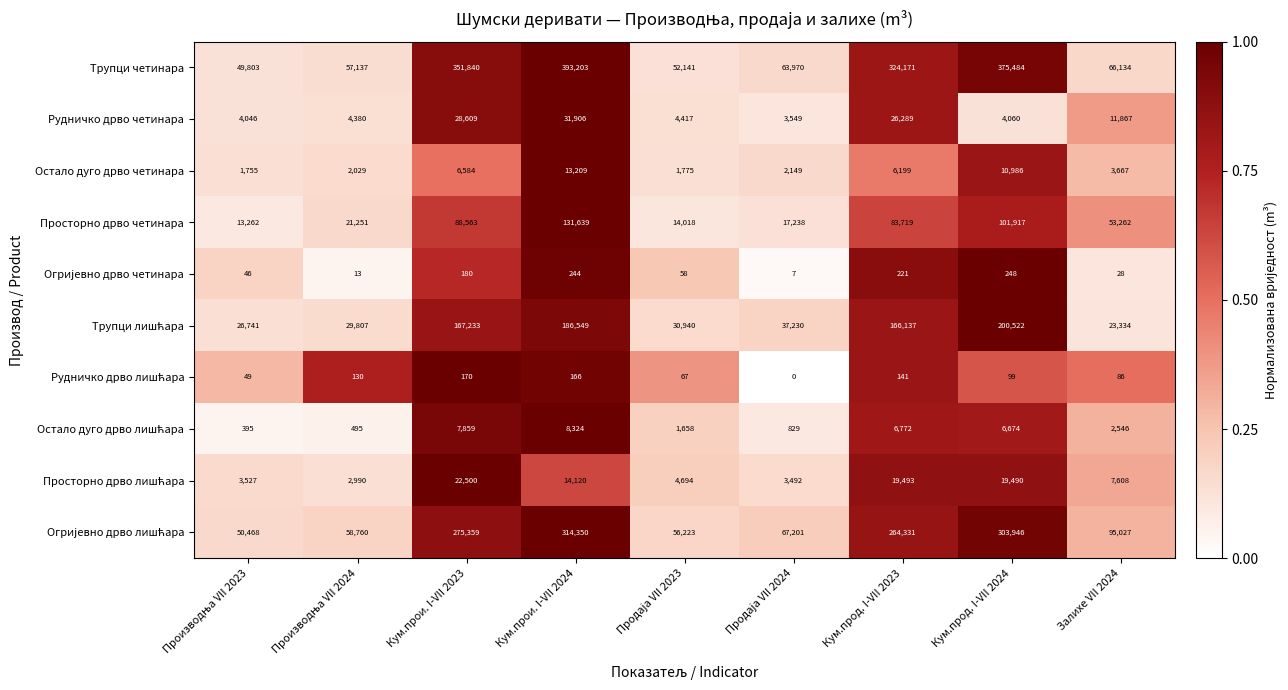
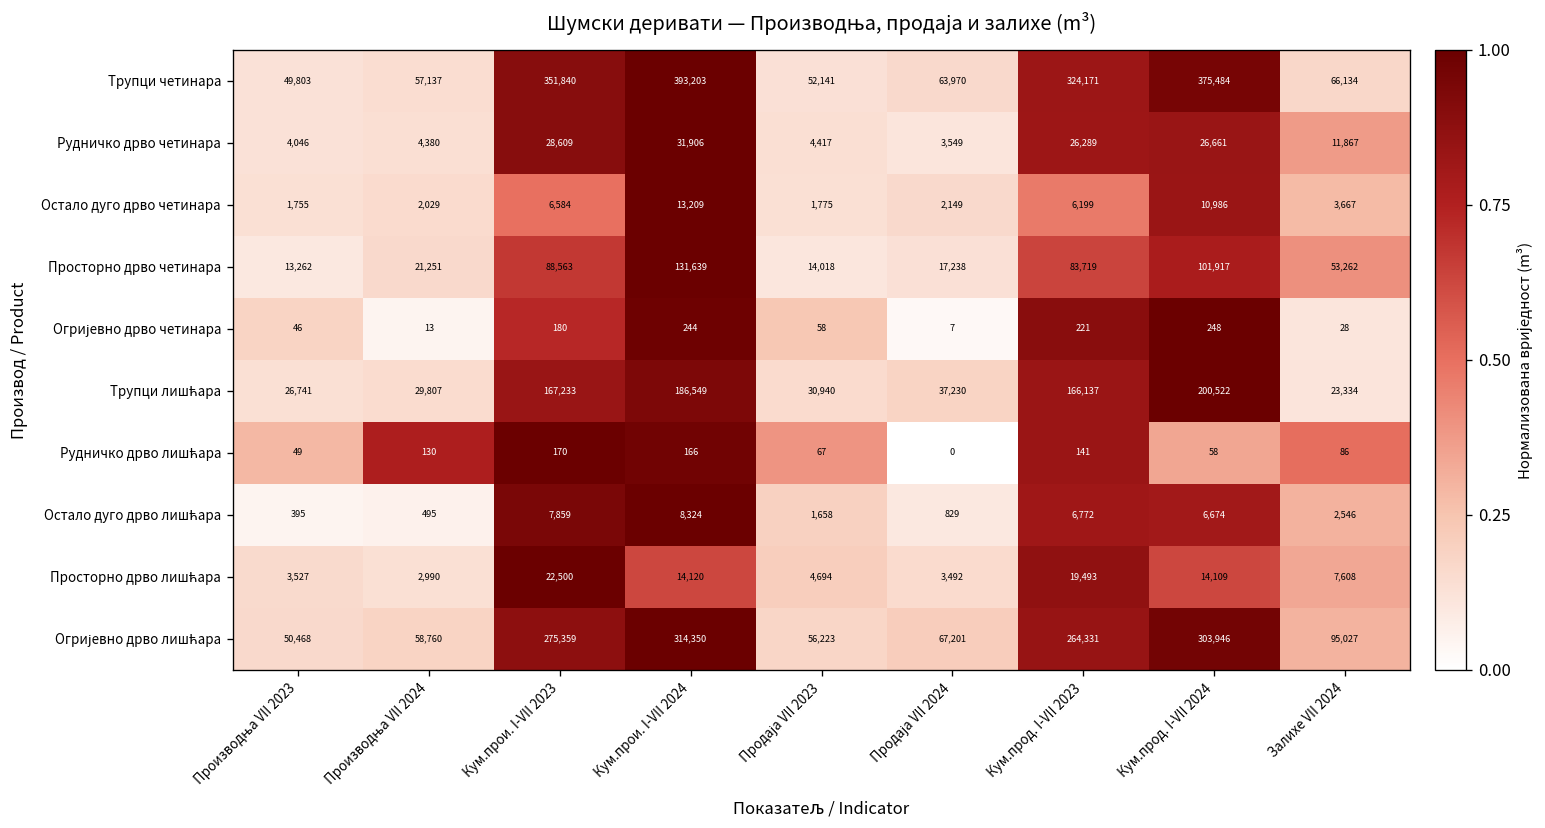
  {
    "Трупци четинара": {
      "Производња VII 2023": "49,803",
      "Производња VII 2024": "57,137",
      "Кум.прои. I-VII 2023": "351,840",
      "Кум.прои. I-VII 2024": "393,203",
      "Продаја VII 2023": "52,141",
      "Продаја VII 2024": "63,970",
      "Кум.прод. I-VII 2023": "324,171",
      "Кум.прод. I-VII 2024": "375,484",
      "Залихе VII 2024": "66,134"
    },
    "Рудничко дрво четинара": {
      "Производња VII 2023": "4,046",
      "Производња VII 2024": "4,380",
      "Кум.прои. I-VII 2023": "28,609",
      "Кум.прои. I-VII 2024": "31,906",
      "Продаја VII 2023": "4,417",
      "Продаја VII 2024": "3,549",
      "Кум.прод. I-VII 2023": "26,289",
-     "Кум.прод. I-VII 2024": "4,060",
+     "Кум.прод. I-VII 2024": "26,661",
      "Залихе VII 2024": "11,867"
    },
    "Остало дуго дрво четинара": {
      "Производња VII 2023": "1,755",
      "Производња VII 2024": "2,029",
      "Кум.прои. I-VII 2023": "6,584",
      "Кум.прои. I-VII 2024": "13,209",
      "Продаја VII 2023": "1,775",
      "Продаја VII 2024": "2,149",
      "Кум.прод. I-VII 2023": "6,199",
      "Кум.прод. I-VII 2024": "10,986",
      "Залихе VII 2024": "3,667"
    },
    "Просторно дрво четинара": {
      "Производња VII 2023": "13,262",
      "Производња VII 2024": "21,251",
      "Кум.прои. I-VII 2023": "88,563",
      "Кум.прои. I-VII 2024": "131,639",
      "Продаја VII 2023": "14,018",
      "Продаја VII 2024": "17,238",
      "Кум.прод. I-VII 2023": "83,719",
      "Кум.прод. I-VII 2024": "101,917",
      "Залихе VII 2024": "53,262"
    },
    "Огријевно дрво четинара": {
      "Производња VII 2023": "46",
      "Производња VII 2024": "13",
      "Кум.прои. I-VII 2023": "180",
      "Кум.прои. I-VII 2024": "244",
      "Продаја VII 2023": "58",
      "Продаја VII 2024": "7",
      "Кум.прод. I-VII 2023": "221",
      "Кум.прод. I-VII 2024": "248",
      "Залихе VII 2024": "28"
    },
    "Трупци лишћара": {
      "Производња VII 2023": "26,741",
      "Производња VII 2024": "29,807",
      "Кум.прои. I-VII 2023": "167,233",
      "Кум.прои. I-VII 2024": "186,549",
      "Продаја VII 2023": "30,940",
      "Продаја VII 2024": "37,230",
      "Кум.прод. I-VII 2023": "166,137",
      "Кум.прод. I-VII 2024": "200,522",
      "Залихе VII 2024": "23,334"
    },
    "Рудничко дрво лишћара": {
      "Производња VII 2023": "49",
      "Производња VII 2024": "130",
      "Кум.прои. I-VII 2023": "170",
      "Кум.прои. I-VII 2024": "166",
      "Продаја VII 2023": "67",
      "Продаја VII 2024": "0",
      "Кум.прод. I-VII 2023": "141",
-     "Кум.прод. I-VII 2024": "99",
+     "Кум.прод. I-VII 2024": "58",
      "Залихе VII 2024": "86"
    },
    "Остало дуго дрво лишћара": {
      "Производња VII 2023": "395",
      "Производња VII 2024": "495",
      "Кум.прои. I-VII 2023": "7,859",
      "Кум.прои. I-VII 2024": "8,324",
      "Продаја VII 2023": "1,658",
      "Продаја VII 2024": "829",
      "Кум.прод. I-VII 2023": "6,772",
      "Кум.прод. I-VII 2024": "6,674",
      "Залихе VII 2024": "2,546"
    },
    "Просторно дрво лишћара": {
      "Производња VII 2023": "3,527",
      "Производња VII 2024": "2,990",
      "Кум.прои. I-VII 2023": "22,500",
      "Кум.прои. I-VII 2024": "14,120",
      "Продаја VII 2023": "4,694",
      "Продаја VII 2024": "3,492",
      "Кум.прод. I-VII 2023": "19,493",
-     "Кум.прод. I-VII 2024": "19,490",
+     "Кум.прод. I-VII 2024": "14,109",
      "Залихе VII 2024": "7,608"
    },
    "Огријевно дрво лишћара": {
      "Производња VII 2023": "50,468",
      "Производња VII 2024": "58,760",
      "Кум.прои. I-VII 2023": "275,359",
      "Кум.прои. I-VII 2024": "314,350",
      "Продаја VII 2023": "56,223",
      "Продаја VII 2024": "67,201",
      "Кум.прод. I-VII 2023": "264,331",
      "Кум.прод. I-VII 2024": "303,946",
      "Залихе VII 2024": "95,027"
    }
  }
